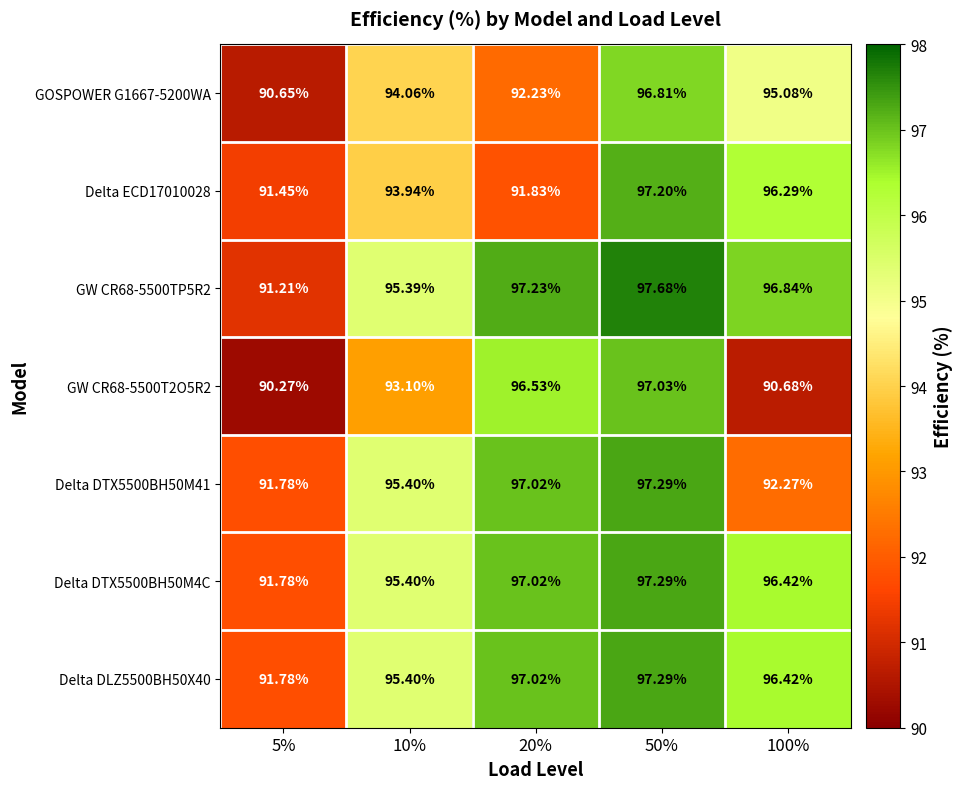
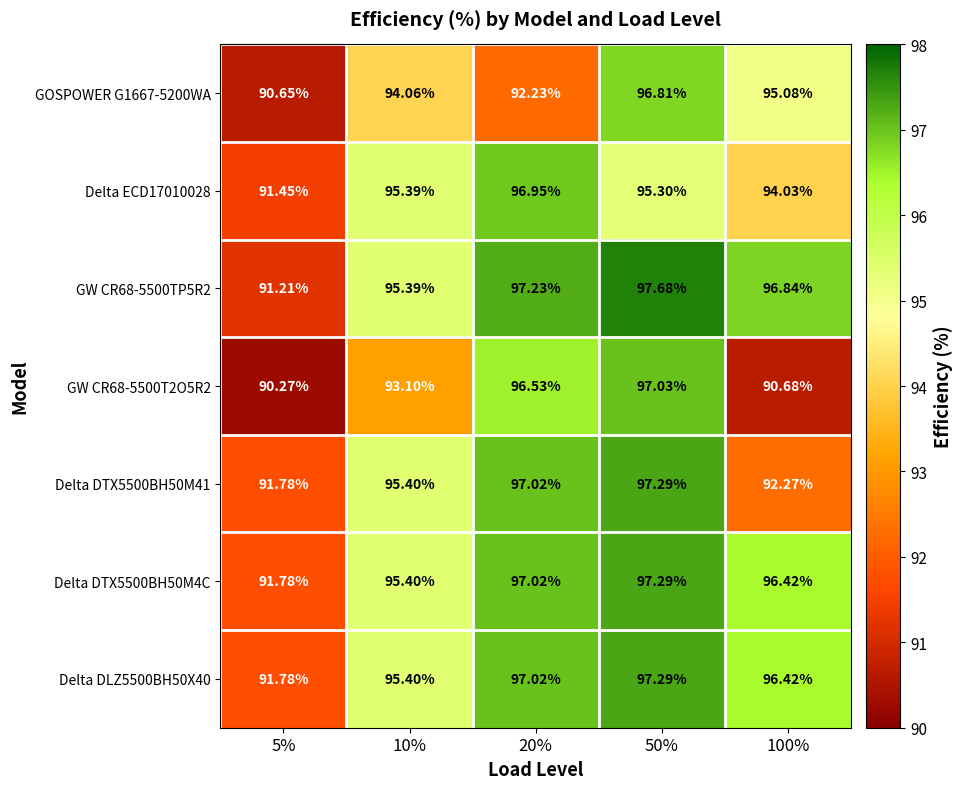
  {
    "GOSPOWER G1667-5200WA": {
      "5%": "90.65%",
      "10%": "94.06%",
      "20%": "92.23%",
      "50%": "96.81%",
      "100%": "95.08%"
    },
    "Delta ECD17010028": {
      "5%": "91.45%",
-     "10%": "93.94%",
-     "20%": "91.83%",
-     "50%": "97.20%",
-     "100%": "96.29%"
+     "10%": "95.39%",
+     "20%": "96.95%",
+     "50%": "95.30%",
+     "100%": "94.03%"
    },
    "GW CR68-5500TP5R2": {
      "5%": "91.21%",
      "10%": "95.39%",
      "20%": "97.23%",
      "50%": "97.68%",
      "100%": "96.84%"
    },
    "GW CR68-5500T2O5R2": {
      "5%": "90.27%",
      "10%": "93.10%",
      "20%": "96.53%",
      "50%": "97.03%",
      "100%": "90.68%"
    },
    "Delta DTX5500BH50M41": {
      "5%": "91.78%",
      "10%": "95.40%",
      "20%": "97.02%",
      "50%": "97.29%",
      "100%": "92.27%"
    },
    "Delta DTX5500BH50M4C": {
      "5%": "91.78%",
      "10%": "95.40%",
      "20%": "97.02%",
      "50%": "97.29%",
      "100%": "96.42%"
    },
    "Delta DLZ5500BH50X40": {
      "5%": "91.78%",
      "10%": "95.40%",
      "20%": "97.02%",
      "50%": "97.29%",
      "100%": "96.42%"
    }
  }
